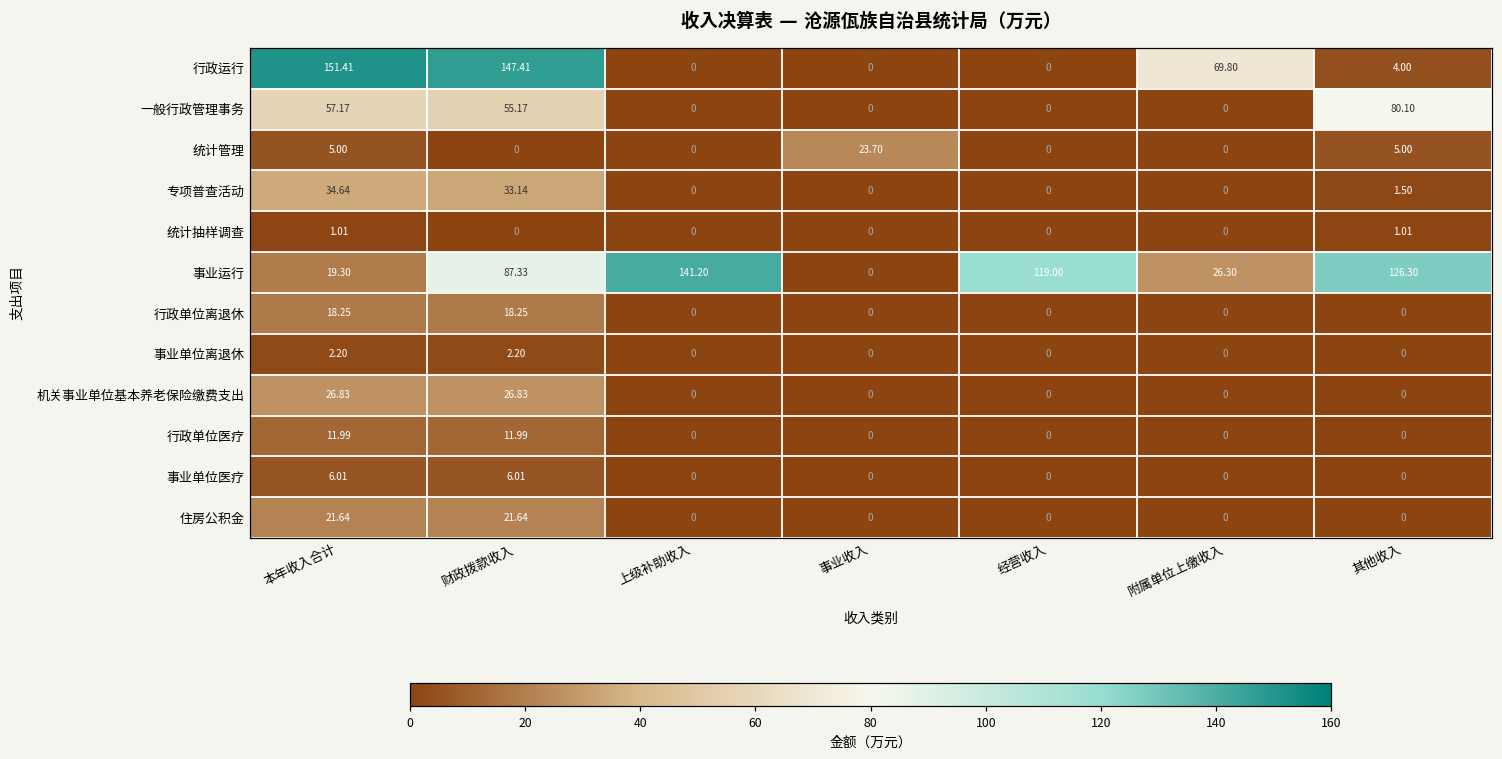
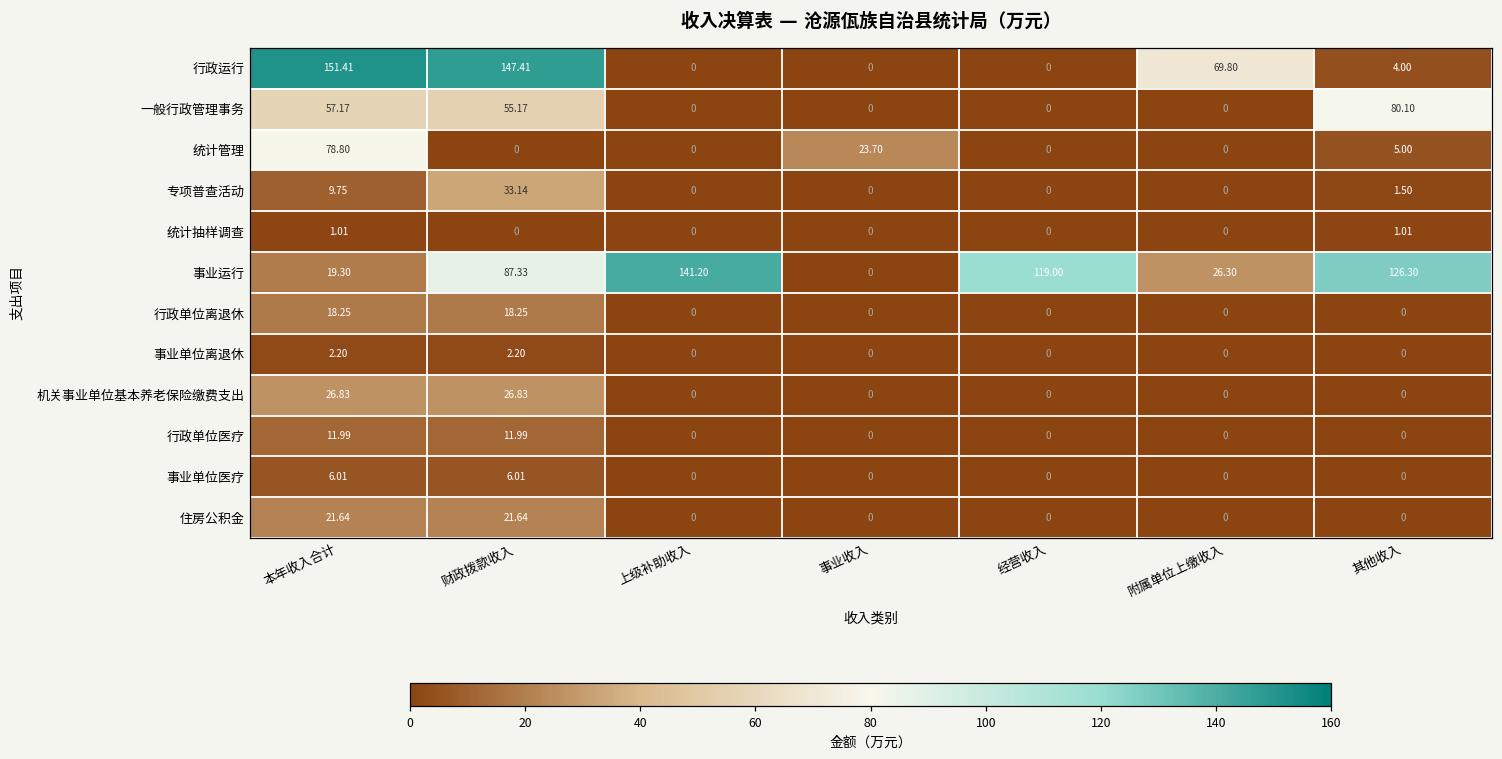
  {
    "行政运行": {
      "本年收入合计": 151.41,
      "财政拨款收入": 147.41,
      "上级补助收入": 0,
      "事业收入": 0,
      "经营收入": 0,
      "附属单位上缴收入": 69.80,
      "其他收入": 4.00
    },
    "一般行政管理事务": {
      "本年收入合计": 57.17,
      "财政拨款收入": 55.17,
      "上级补助收入": 0,
      "事业收入": 0,
      "经营收入": 0,
      "附属单位上缴收入": 0,
      "其他收入": 80.10
    },
    "统计管理": {
-     "本年收入合计": 5.00,
+     "本年收入合计": 78.80,
      "财政拨款收入": 0,
      "上级补助收入": 0,
      "事业收入": 23.70,
      "经营收入": 0,
      "附属单位上缴收入": 0,
      "其他收入": 5.00
    },
    "专项普查活动": {
-     "本年收入合计": 34.64,
+     "本年收入合计": 9.75,
      "财政拨款收入": 33.14,
      "上级补助收入": 0,
      "事业收入": 0,
      "经营收入": 0,
      "附属单位上缴收入": 0,
      "其他收入": 1.50
    },
    "统计抽样调查": {
      "本年收入合计": 1.01,
      "财政拨款收入": 0,
      "上级补助收入": 0,
      "事业收入": 0,
      "经营收入": 0,
      "附属单位上缴收入": 0,
      "其他收入": 1.01
    },
    "事业运行": {
      "本年收入合计": 19.30,
      "财政拨款收入": 87.33,
      "上级补助收入": 141.20,
      "事业收入": 0,
      "经营收入": 119.00,
      "附属单位上缴收入": 26.30,
      "其他收入": 126.30
    },
    "行政单位离退休": {
      "本年收入合计": 18.25,
      "财政拨款收入": 18.25,
      "上级补助收入": 0,
      "事业收入": 0,
      "经营收入": 0,
      "附属单位上缴收入": 0,
      "其他收入": 0
    },
    "事业单位离退休": {
      "本年收入合计": 2.20,
      "财政拨款收入": 2.20,
      "上级补助收入": 0,
      "事业收入": 0,
      "经营收入": 0,
      "附属单位上缴收入": 0,
      "其他收入": 0
    },
    "机关事业单位基本养老保险缴费支出": {
      "本年收入合计": 26.83,
      "财政拨款收入": 26.83,
      "上级补助收入": 0,
      "事业收入": 0,
      "经营收入": 0,
      "附属单位上缴收入": 0,
      "其他收入": 0
    },
    "行政单位医疗": {
      "本年收入合计": 11.99,
      "财政拨款收入": 11.99,
      "上级补助收入": 0,
      "事业收入": 0,
      "经营收入": 0,
      "附属单位上缴收入": 0,
      "其他收入": 0
    },
    "事业单位医疗": {
      "本年收入合计": 6.01,
      "财政拨款收入": 6.01,
      "上级补助收入": 0,
      "事业收入": 0,
      "经营收入": 0,
      "附属单位上缴收入": 0,
      "其他收入": 0
    },
    "住房公积金": {
      "本年收入合计": 21.64,
      "财政拨款收入": 21.64,
      "上级补助收入": 0,
      "事业收入": 0,
      "经营收入": 0,
      "附属单位上缴收入": 0,
      "其他收入": 0
    }
  }
